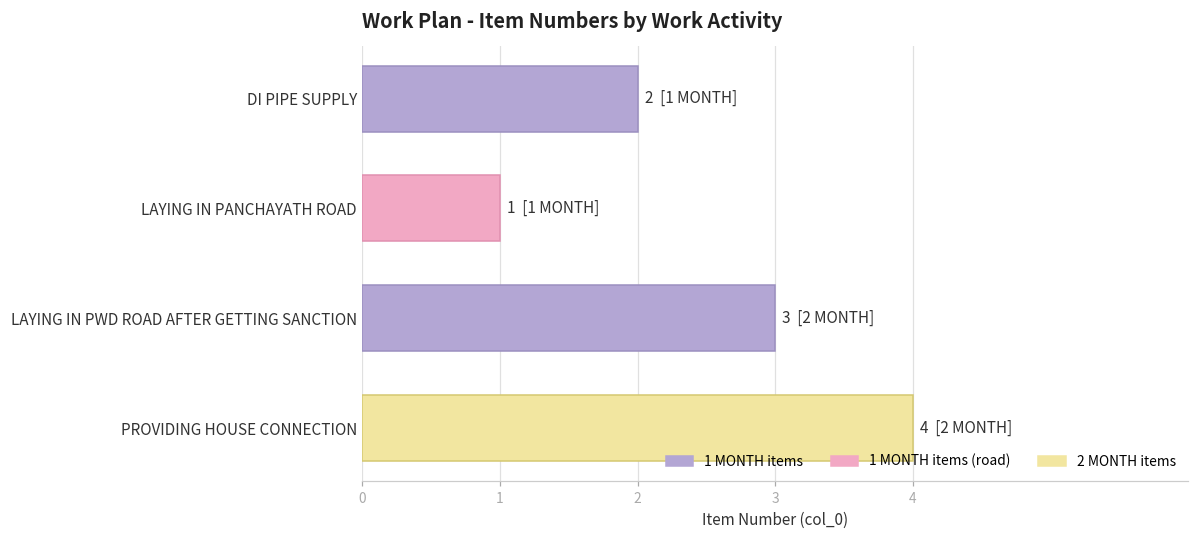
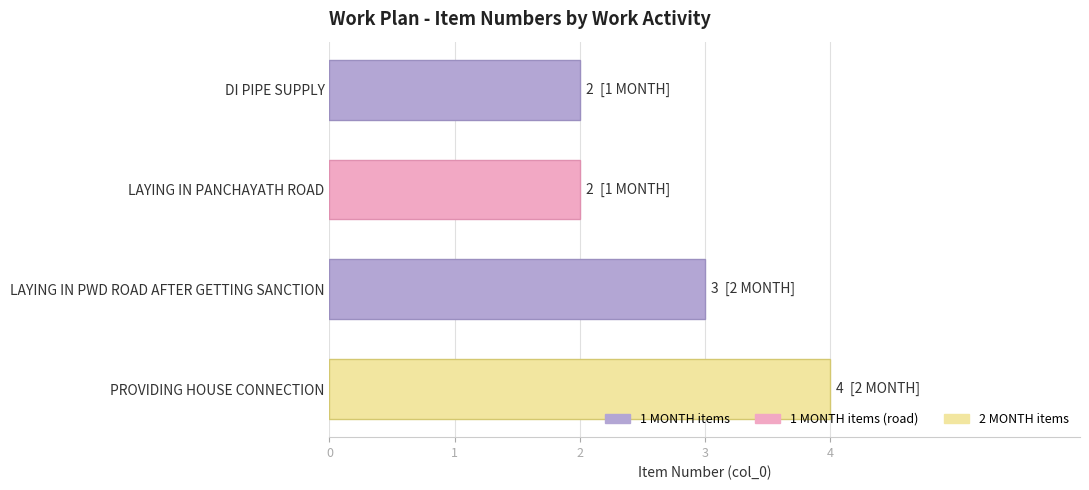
  {
    "DI PIPE SUPPLY": 2,
-   "LAYING IN PANCHAYATH ROAD": 1,
+   "LAYING IN PANCHAYATH ROAD": 2,
    "LAYING IN PWD ROAD AFTER GETTING SANCTION": 3,
    "PROVIDING HOUSE CONNECTION": 4
  }
